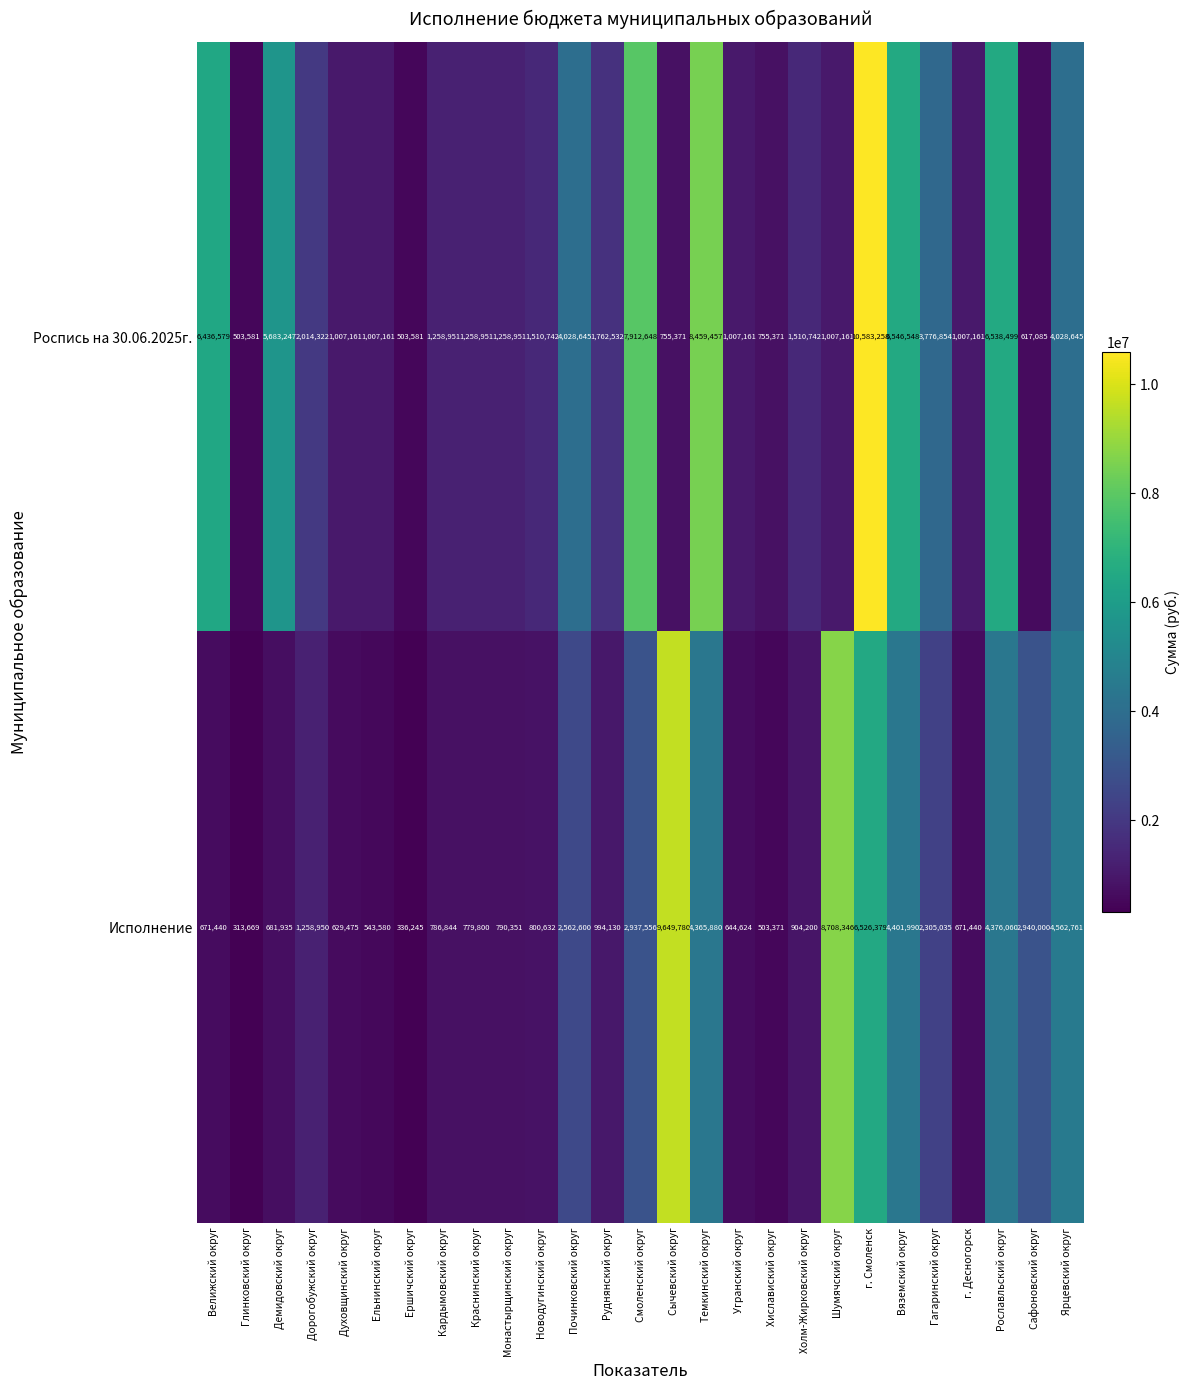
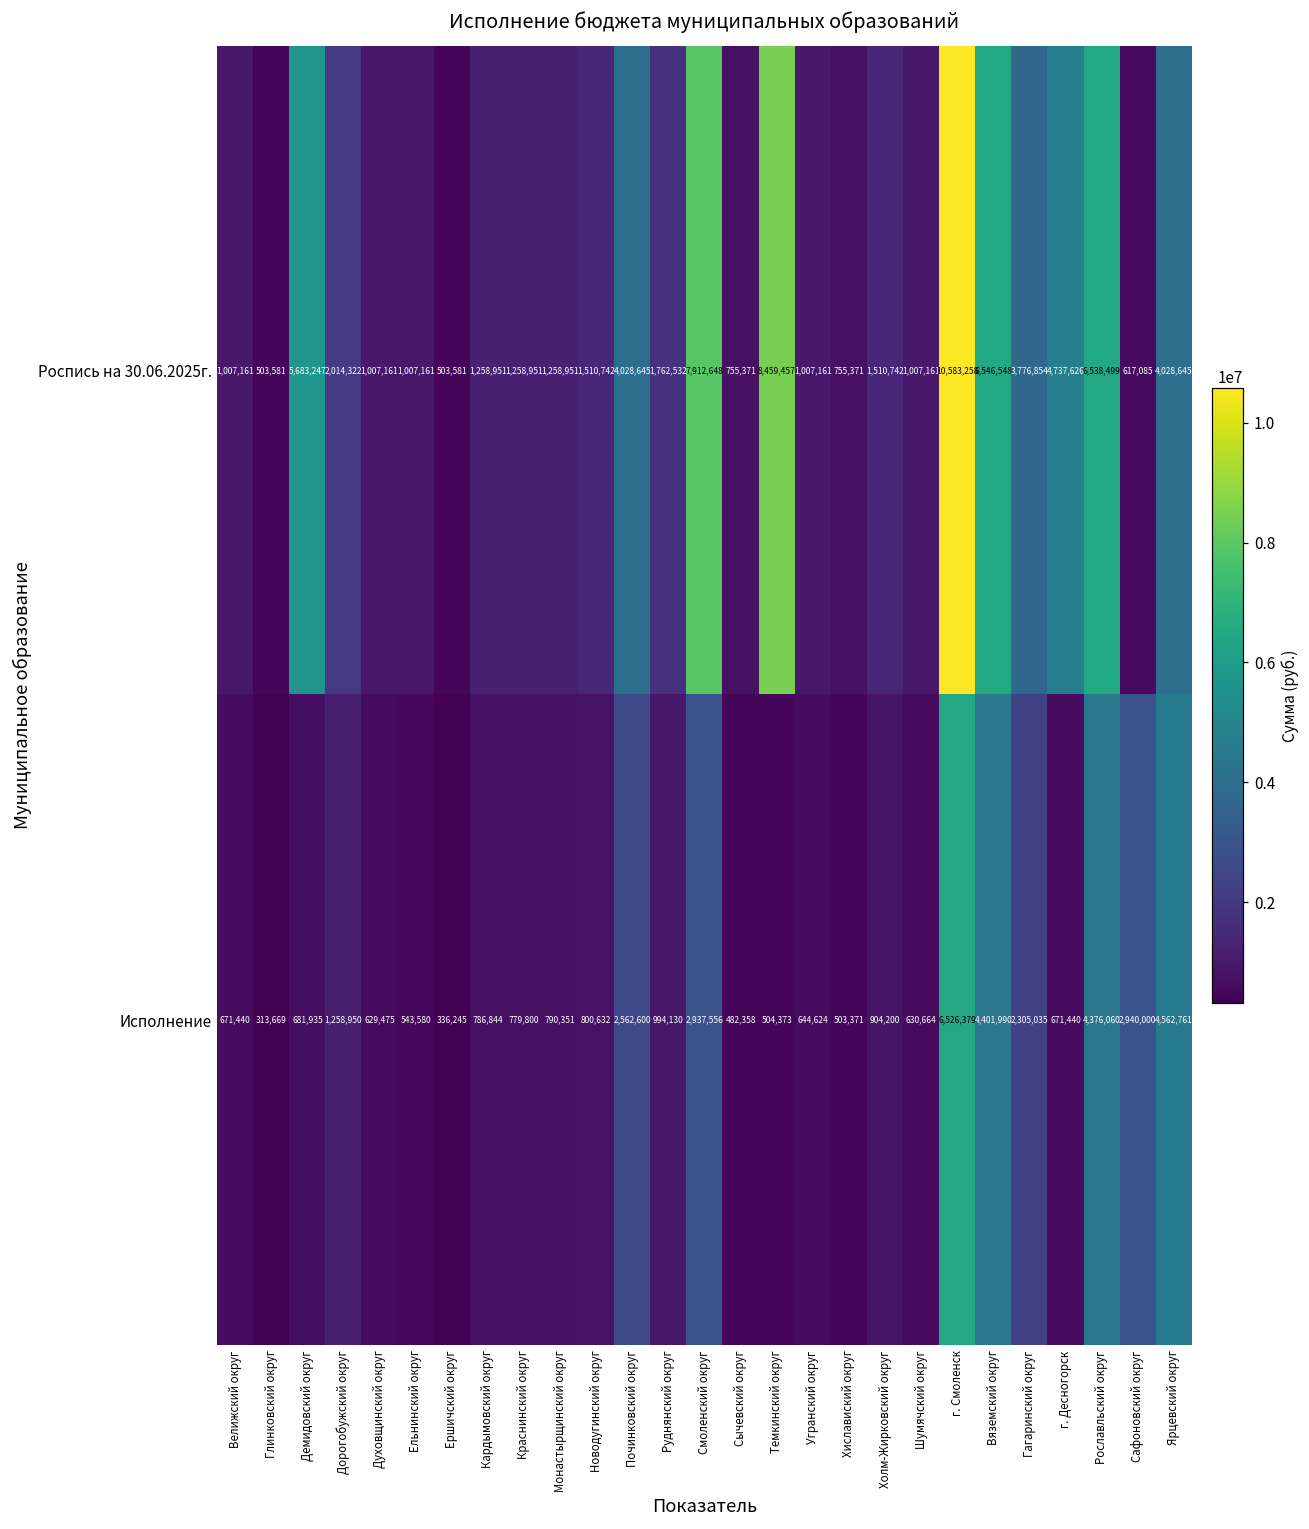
  {
    "Роспись на 30.06.2025г.": {
-     "Велижский округ": "6,436,579",
+     "Велижский округ": "1,007,161",
      "Глинковский округ": "503,581",
      "Демидовский округ": "5,683,247",
      "Дорогобужский округ": "2,014,322",
      "Духовщинский округ": "1,007,161",
      "Ельнинский округ": "1,007,161",
      "Ершичский округ": "503,581",
      "Кардымовский округ": "1,258,951",
      "Краснинский округ": "1,258,951",
      "Монастырщинский округ": "1,258,951",
      "Новодугинский округ": "1,510,742",
      "Починковский округ": "4,028,645",
      "Руднянский округ": "1,762,532",
      "Смоленский округ": "7,912,648",
      "Сычевский округ": "755,371",
      "Темкинский округ": "8,459,457",
      "Угранский округ": "1,007,161",
      "Хиславиский округ": "755,371",
      "Холм-Жирковский округ": "1,510,742",
      "Шумячский округ": "1,007,161",
      "г. Смоленск": "10,583,258",
      "Вяземский округ": "6,546,548",
      "Гагаринский округ": "3,776,854",
-     "г. Десногорск": "1,007,161",
+     "г. Десногорск": "4,737,626",
      "Рославльский округ": "6,538,499",
      "Сафоновский округ": "617,085",
      "Ярцевский округ": "4,028,645"
    },
    "Исполнение": {
      "Велижский округ": "671,440",
      "Глинковский округ": "313,669",
      "Демидовский округ": "681,935",
      "Дорогобужский округ": "1,258,950",
      "Духовщинский округ": "629,475",
      "Ельнинский округ": "543,580",
      "Ершичский округ": "336,245",
      "Кардымовский округ": "786,844",
      "Краснинский округ": "779,800",
      "Монастырщинский округ": "790,351",
      "Новодугинский округ": "800,632",
      "Починковский округ": "2,562,600",
      "Руднянский округ": "994,130",
      "Смоленский округ": "2,937,556",
-     "Сычевский округ": "9,649,780",
-     "Темкинский округ": "4,365,880",
+     "Сычевский округ": "482,358",
+     "Темкинский округ": "504,373",
      "Угранский округ": "644,624",
      "Хиславиский округ": "503,371",
      "Холм-Жирковский округ": "904,200",
-     "Шумячский округ": "8,708,346",
+     "Шумячский округ": "630,664",
      "г. Смоленск": "6,526,379",
      "Вяземский округ": "4,401,990",
      "Гагаринский округ": "2,305,035",
      "г. Десногорск": "671,440",
      "Рославльский округ": "4,376,060",
      "Сафоновский округ": "2,940,000",
      "Ярцевский округ": "4,562,761"
    }
  }
